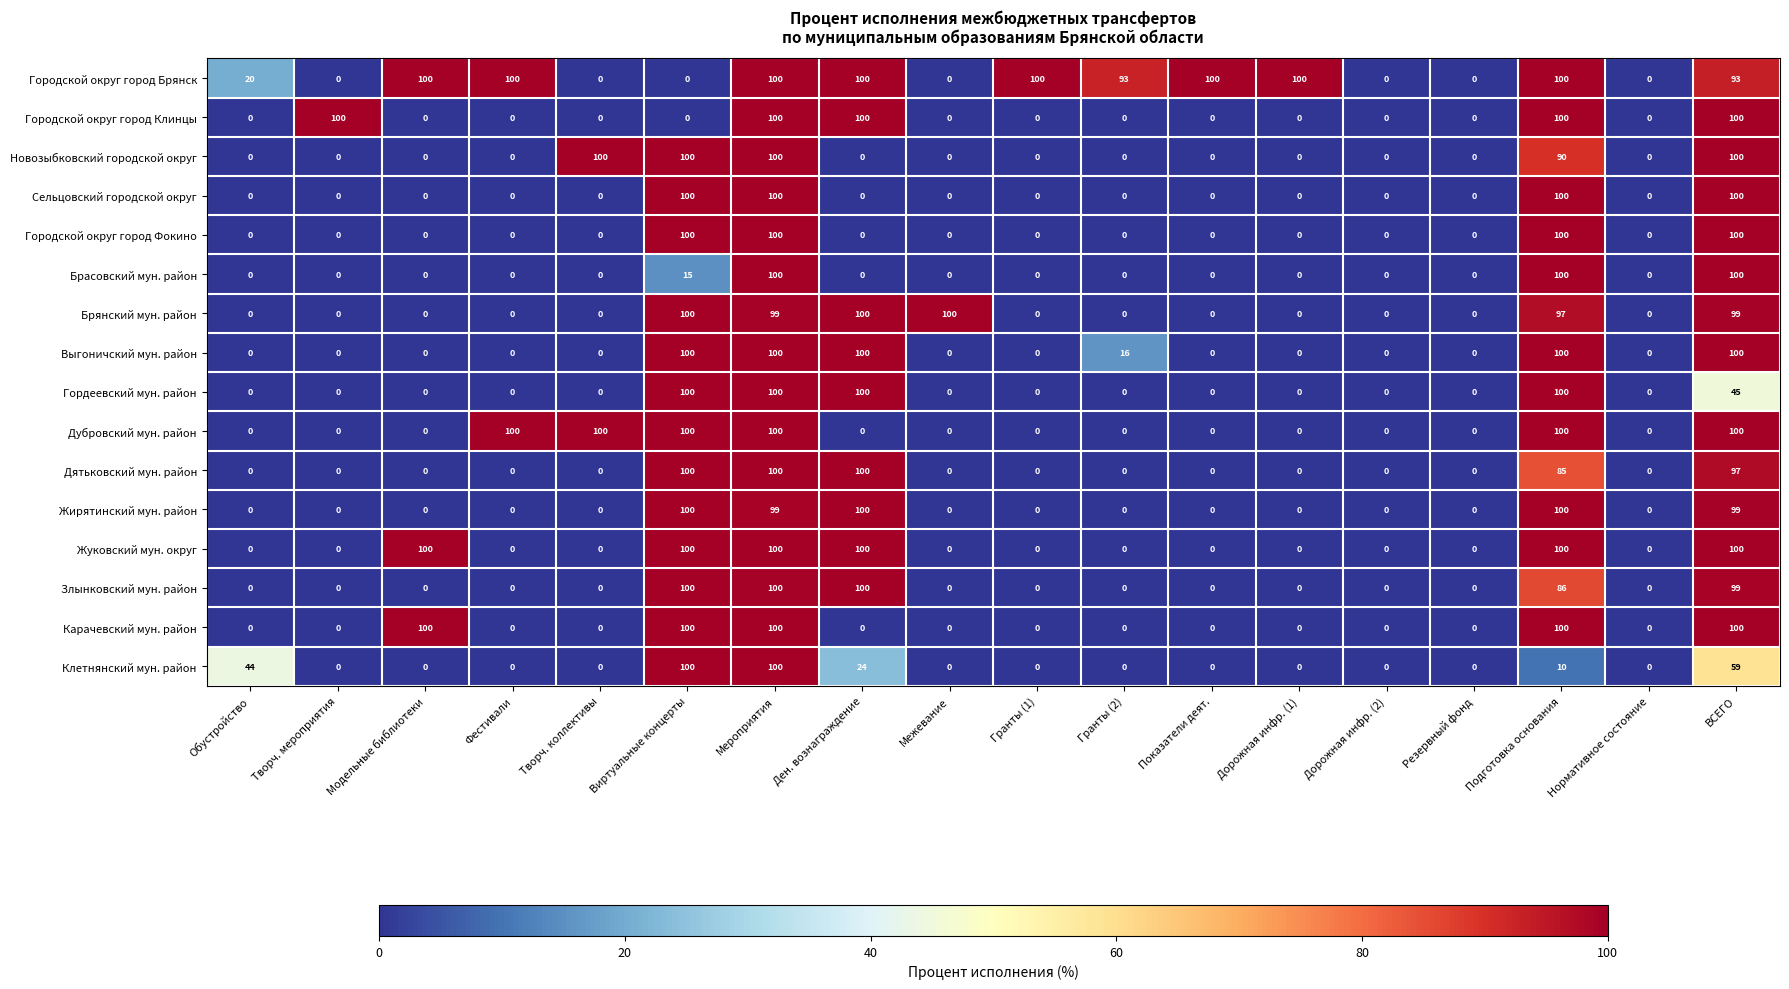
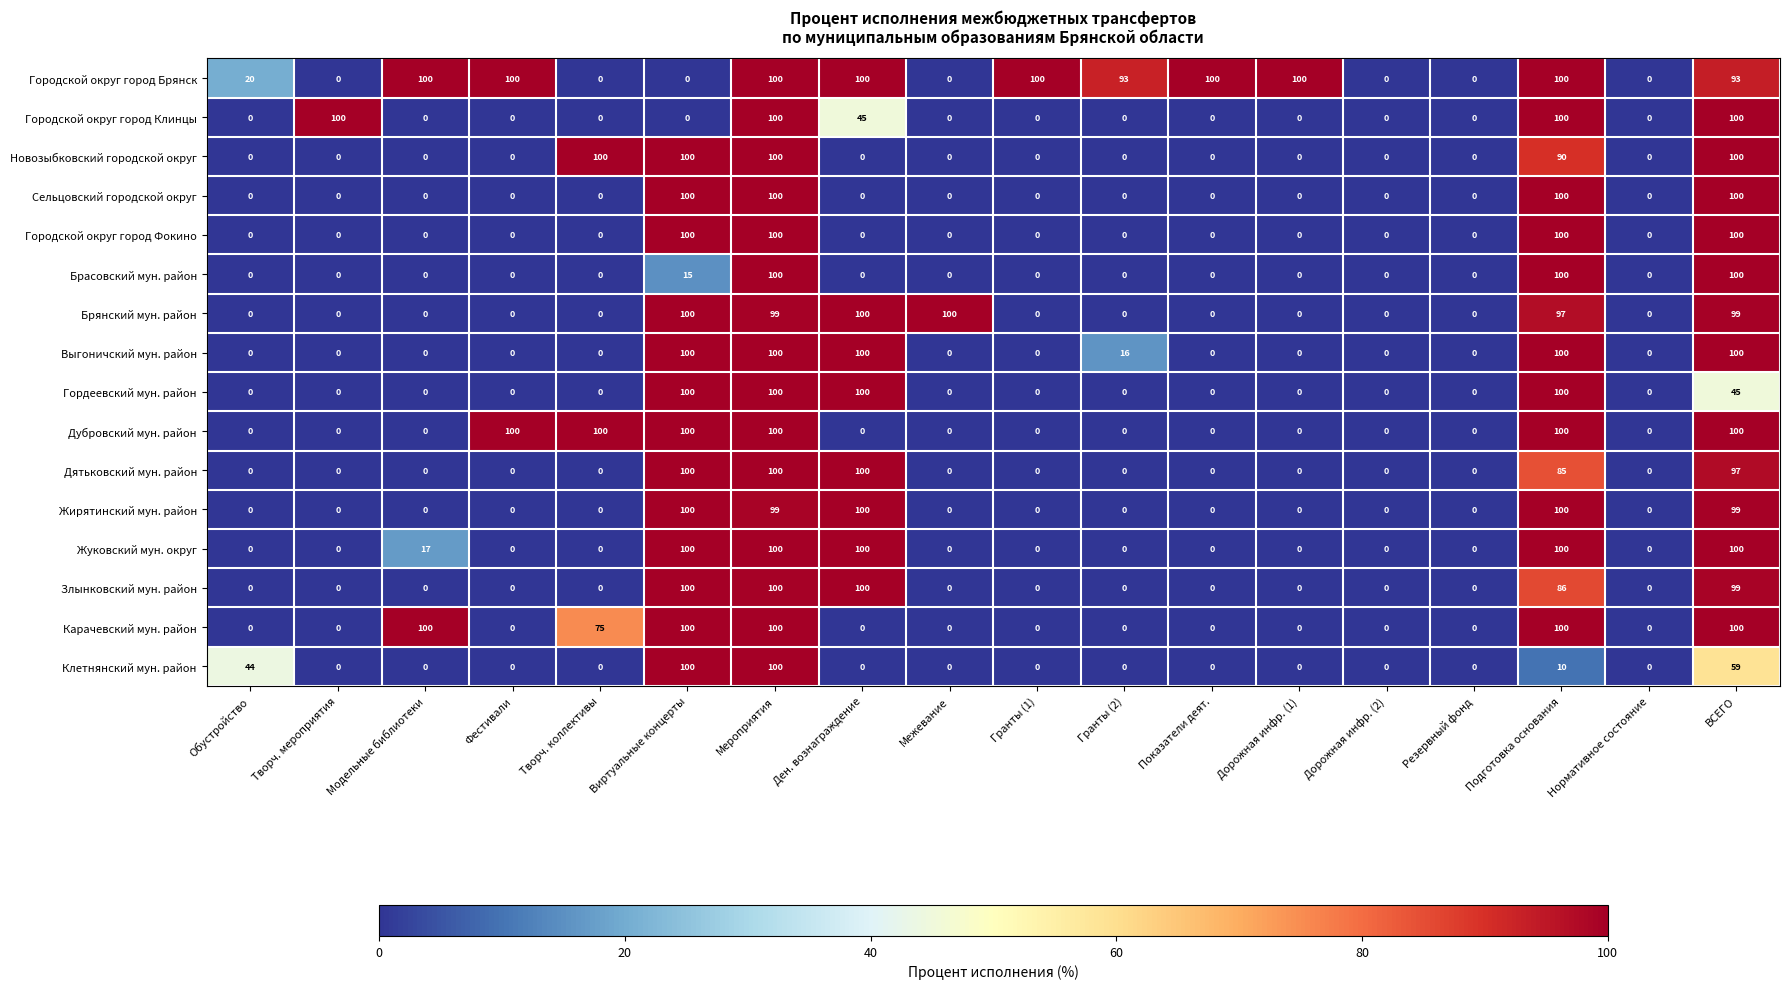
  {
    "Городской округ город Клинцы": {
      "Обустройство": 0,
      "Творч. мероприятия": 100,
      "Модельные библиотеки": 0,
      "Фестивали": 0,
      "Творч. коллективы": 0,
      "Виртуальные концерты": 0,
      "Мероприятия": 100,
-     "Ден. вознаграждение": 100,
+     "Ден. вознаграждение": 45,
      "Межевание": 0,
      "Гранты (1)": 0,
      "Гранты (2)": 0,
      "Показатели деят.": 0,
      "Дорожная инфр. (1)": 0,
      "Дорожная инфр. (2)": 0,
      "Резервный фонд": 0,
      "Подготовка основания": 100,
      "Нормативное состояние": 0,
      "ВСЕГО": 100
    },
    "Жуковский мун. округ": {
      "Обустройство": 0,
      "Творч. мероприятия": 0,
-     "Модельные библиотеки": 100,
+     "Модельные библиотеки": 17,
      "Фестивали": 0,
      "Творч. коллективы": 0,
      "Виртуальные концерты": 100,
      "Мероприятия": 100,
      "Ден. вознаграждение": 100,
      "Межевание": 0,
      "Гранты (1)": 0,
      "Гранты (2)": 0,
      "Показатели деят.": 0,
      "Дорожная инфр. (1)": 0,
      "Дорожная инфр. (2)": 0,
      "Резервный фонд": 0,
      "Подготовка основания": 100,
      "Нормативное состояние": 0,
      "ВСЕГО": 100
    },
    "Карачевский мун. район": {
      "Обустройство": 0,
      "Творч. мероприятия": 0,
      "Модельные библиотеки": 100,
      "Фестивали": 0,
-     "Творч. коллективы": 0,
+     "Творч. коллективы": 75,
      "Виртуальные концерты": 100,
      "Мероприятия": 100,
      "Ден. вознаграждение": 0,
      "Межевание": 0,
      "Гранты (1)": 0,
      "Гранты (2)": 0,
      "Показатели деят.": 0,
      "Дорожная инфр. (1)": 0,
      "Дорожная инфр. (2)": 0,
      "Резервный фонд": 0,
      "Подготовка основания": 100,
      "Нормативное состояние": 0,
      "ВСЕГО": 100
    },
    "Клетнянский мун. район": {
      "Обустройство": 44,
      "Творч. мероприятия": 0,
      "Модельные библиотеки": 0,
      "Фестивали": 0,
      "Творч. коллективы": 0,
      "Виртуальные концерты": 100,
      "Мероприятия": 100,
-     "Ден. вознаграждение": 24,
+     "Ден. вознаграждение": 0,
      "Межевание": 0,
      "Гранты (1)": 0,
      "Гранты (2)": 0,
      "Показатели деят.": 0,
      "Дорожная инфр. (1)": 0,
      "Дорожная инфр. (2)": 0,
      "Резервный фонд": 0,
      "Подготовка основания": 10,
      "Нормативное состояние": 0,
      "ВСЕГО": 59
    }
  }
